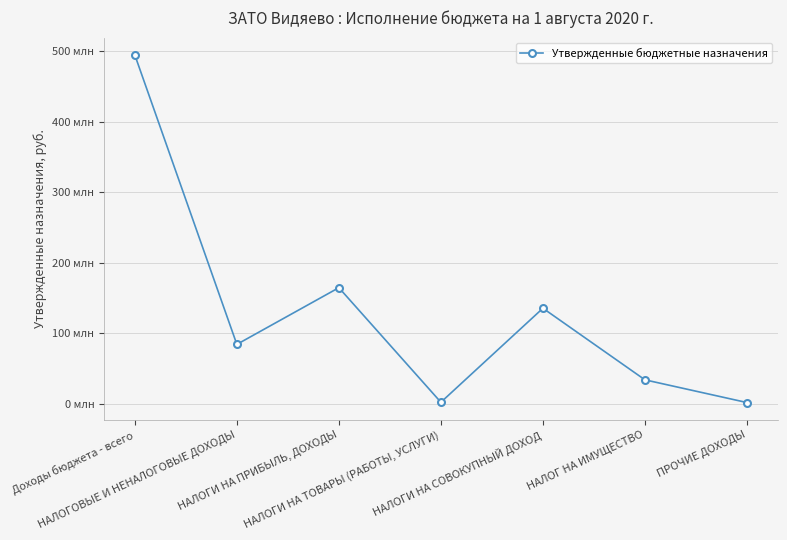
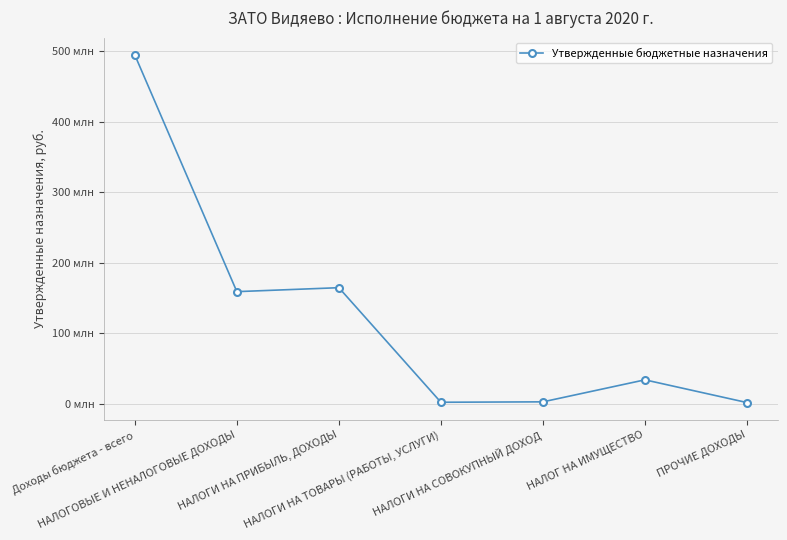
  {
    "Доходы бюджета - всего": "490 млн",
-   "НАЛОГОВЫЕ И НЕНАЛОГОВЫЕ ДОХОДЫ": "80 млн",
+   "НАЛОГОВЫЕ И НЕНАЛОГОВЫЕ ДОХОДЫ": "160 млн",
    "НАЛОГИ НА ПРИБЫЛЬ, ДОХОДЫ": "160 млн",
    "НАЛОГИ НА ТОВАРЫ (РАБОТЫ, УСЛУГИ)": "0 млн",
-   "НАЛОГИ НА СОВОКУПНЫЙ ДОХОД": "140 млн",
+   "НАЛОГИ НА СОВОКУПНЫЙ ДОХОД": "0 млн",
    "НАЛОГ НА ИМУЩЕСТВО": "30 млн",
    "ПРОЧИЕ ДОХОДЫ": "0 млн"
  }
